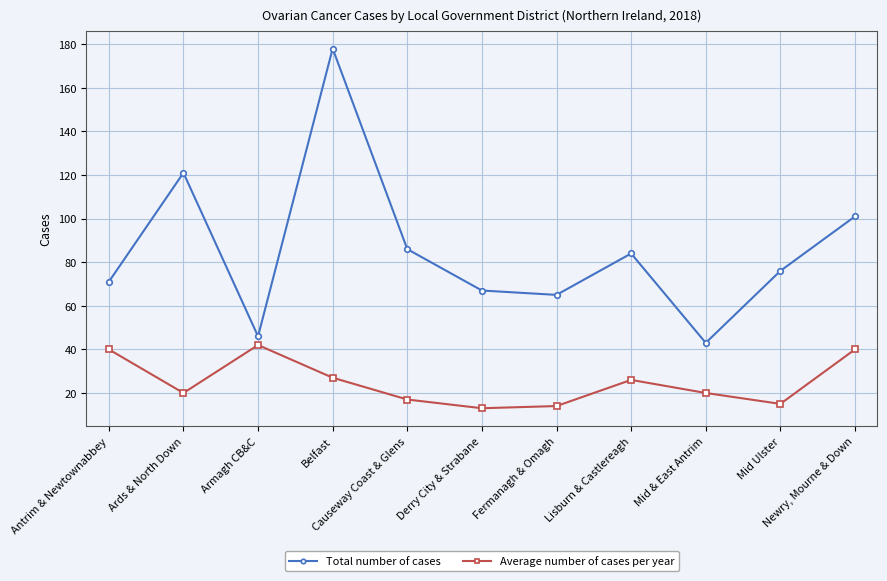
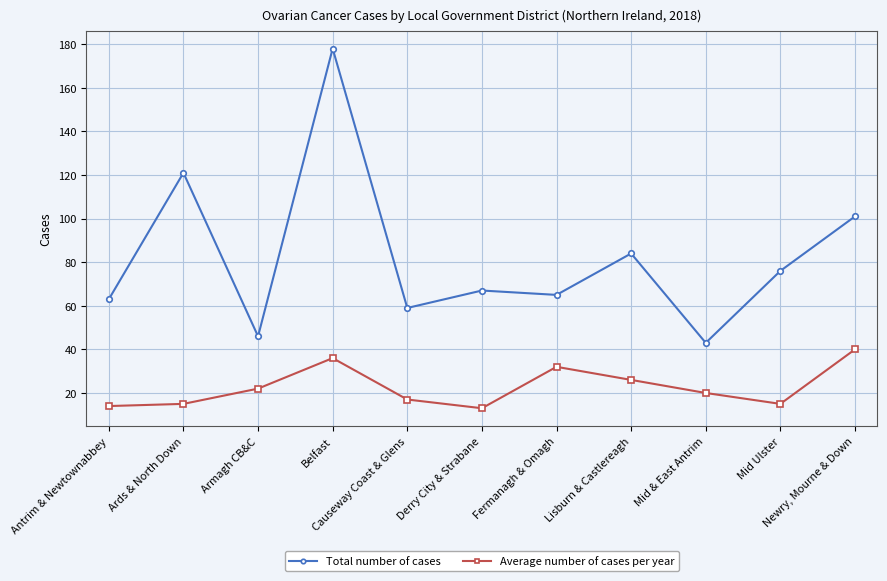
  {
    "Total number of cases": {
-     "Antrim & Newtownabbey": 71,
+     "Antrim & Newtownabbey": 63,
      "Ards & North Down": 121,
      "Armagh CB&C": 46,
      "Belfast": 178,
-     "Causeway Coast & Glens": 86,
+     "Causeway Coast & Glens": 59,
      "Derry City & Strabane": 67,
      "Fermanagh & Omagh": 65,
      "Lisburn & Castlereagh": 84,
      "Mid & East Antrim": 43,
      "Mid Ulster": 76,
      "Newry, Mourne & Down": 101
    },
    "Average number of cases per year": {
-     "Antrim & Newtownabbey": 40,
-     "Ards & North Down": 20,
-     "Armagh CB&C": 42,
-     "Belfast": 27,
+     "Antrim & Newtownabbey": 14,
+     "Ards & North Down": 15,
+     "Armagh CB&C": 22,
+     "Belfast": 36,
      "Causeway Coast & Glens": 17,
      "Derry City & Strabane": 13,
-     "Fermanagh & Omagh": 14,
+     "Fermanagh & Omagh": 32,
      "Lisburn & Castlereagh": 26,
      "Mid & East Antrim": 20,
      "Mid Ulster": 15,
      "Newry, Mourne & Down": 40
    }
  }
